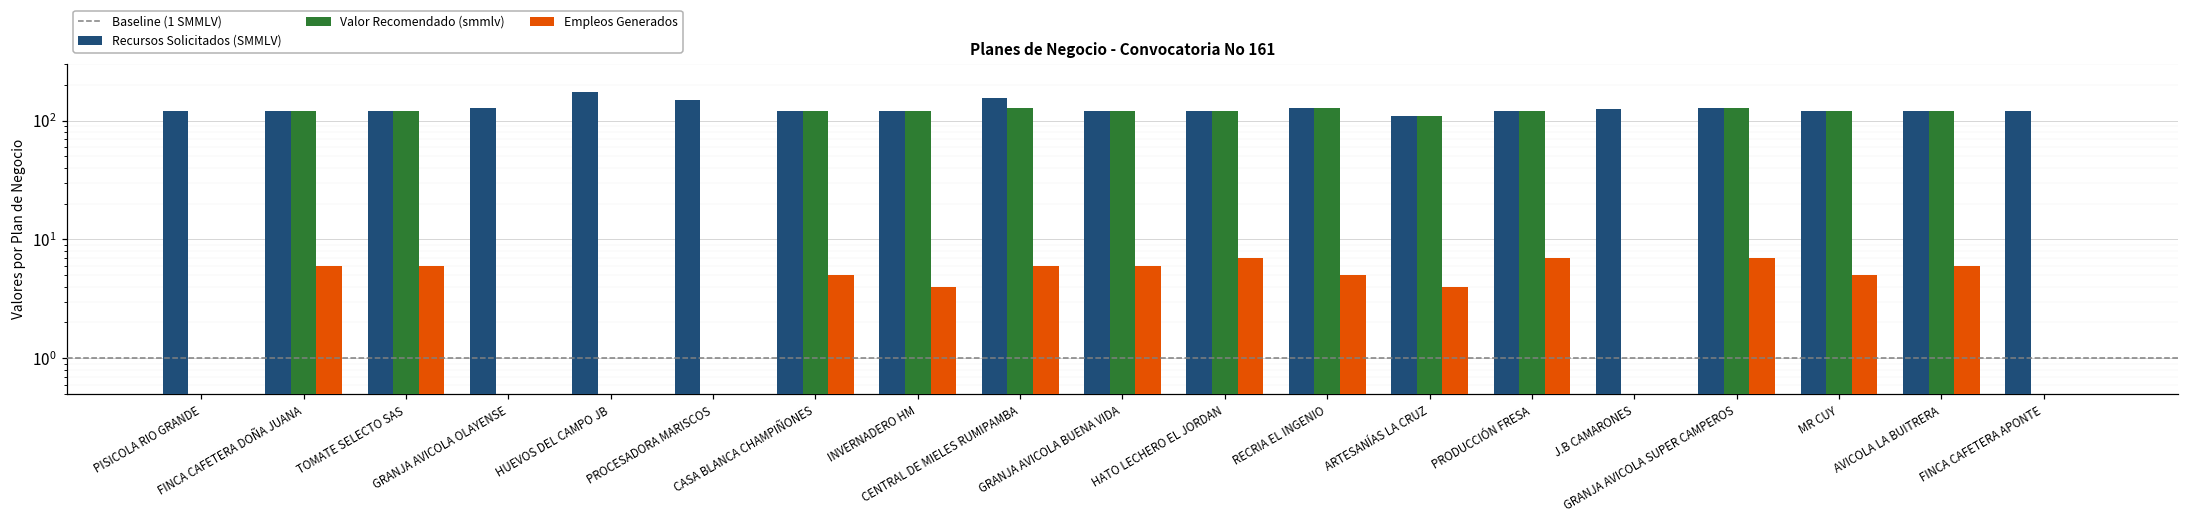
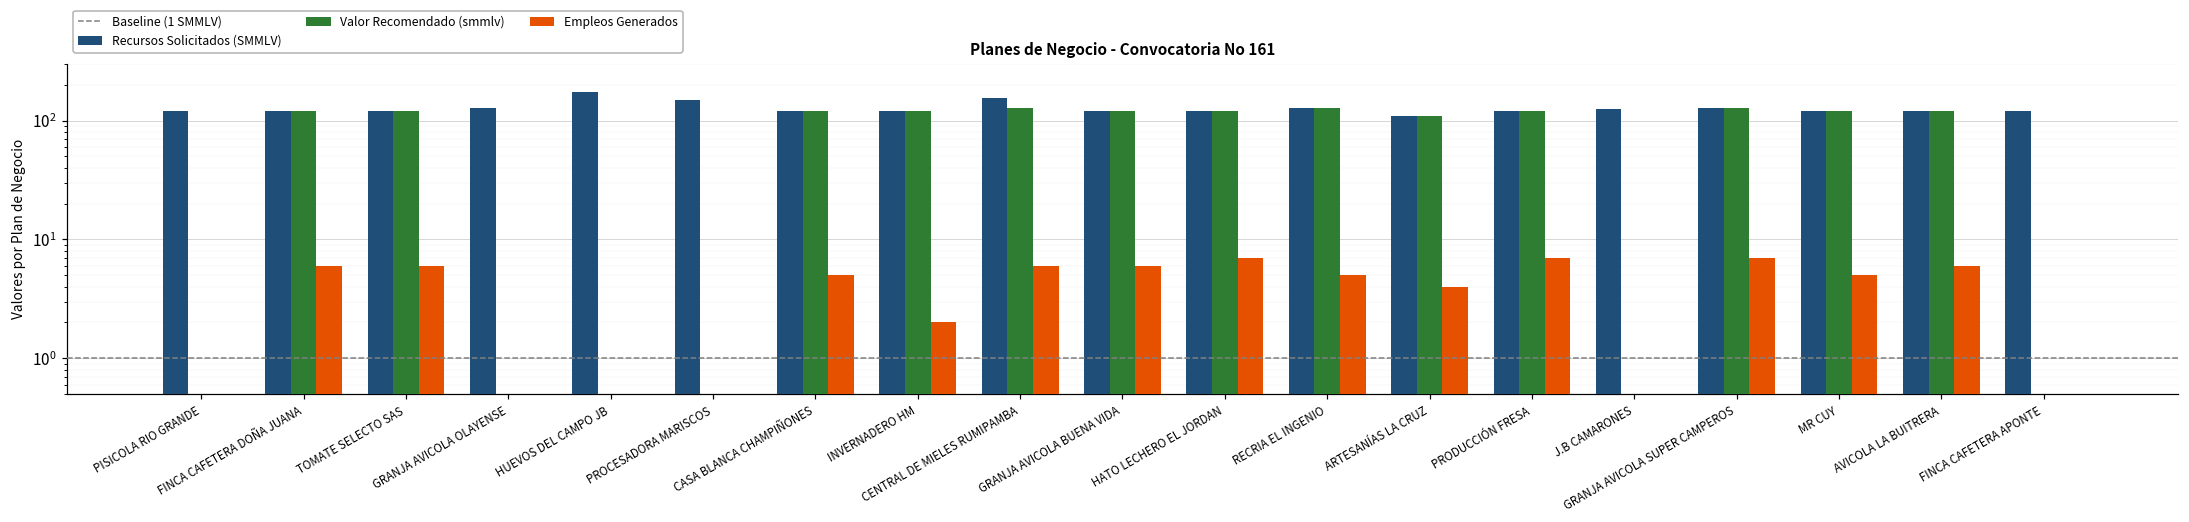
  {
    "Recursos Solicitados (SMMLV)": {
      "PISICOLA RIO GRANDE": 120,
      "FINCA CAFETERA DOÑA JUANA": 120,
      "TOMATE SELECTO SAS": 120,
      "GRANJA AVICOLA OLAYENSE": 130,
      "HUEVOS DEL CAMPO JB": 180,
      "PROCESADORA MARISCOS": 150,
      "CASA BLANCA CHAMPIÑONES": 120,
      "INVERNADERO HM": 120,
      "CENTRAL DE MIELES RUMIPAMBA": 160,
      "GRANJA AVICOLA BUENA VIDA": 120,
      "HATO LECHERO EL JORDAN": 120,
      "RECRIA EL INGENIO": 130,
      "ARTESANÍAS LA CRUZ": 110,
      "PRODUCCIÓN FRESA": 120,
      "J.B CAMARONES": 130,
      "GRANJA AVICOLA SUPER CAMPEROS": 130,
      "MR CUY": 120,
      "AVICOLA LA BUITRERA": 120,
      "FINCA CAFETERA APONTE": 120
    },
    "Valor Recomendado (smmlv)": {
      "FINCA CAFETERA DOÑA JUANA": 120,
      "TOMATE SELECTO SAS": 120,
      "CASA BLANCA CHAMPIÑONES": 120,
      "INVERNADERO HM": 120,
      "CENTRAL DE MIELES RUMIPAMBA": 130,
      "GRANJA AVICOLA BUENA VIDA": 120,
      "HATO LECHERO EL JORDAN": 120,
      "RECRIA EL INGENIO": 130,
      "ARTESANÍAS LA CRUZ": 110,
      "PRODUCCIÓN FRESA": 120,
      "GRANJA AVICOLA SUPER CAMPEROS": 130,
      "MR CUY": 120,
      "AVICOLA LA BUITRERA": 120
    },
    "Empleos Generados": {
      "FINCA CAFETERA DOÑA JUANA": 6,
      "TOMATE SELECTO SAS": 6,
      "CASA BLANCA CHAMPIÑONES": 5,
-     "INVERNADERO HM": 4,
+     "INVERNADERO HM": 2,
      "CENTRAL DE MIELES RUMIPAMBA": 6,
      "GRANJA AVICOLA BUENA VIDA": 6,
      "HATO LECHERO EL JORDAN": 7,
      "RECRIA EL INGENIO": 5,
      "ARTESANÍAS LA CRUZ": 4,
      "PRODUCCIÓN FRESA": 7,
      "GRANJA AVICOLA SUPER CAMPEROS": 7,
      "MR CUY": 5,
      "AVICOLA LA BUITRERA": 6
    }
  }
